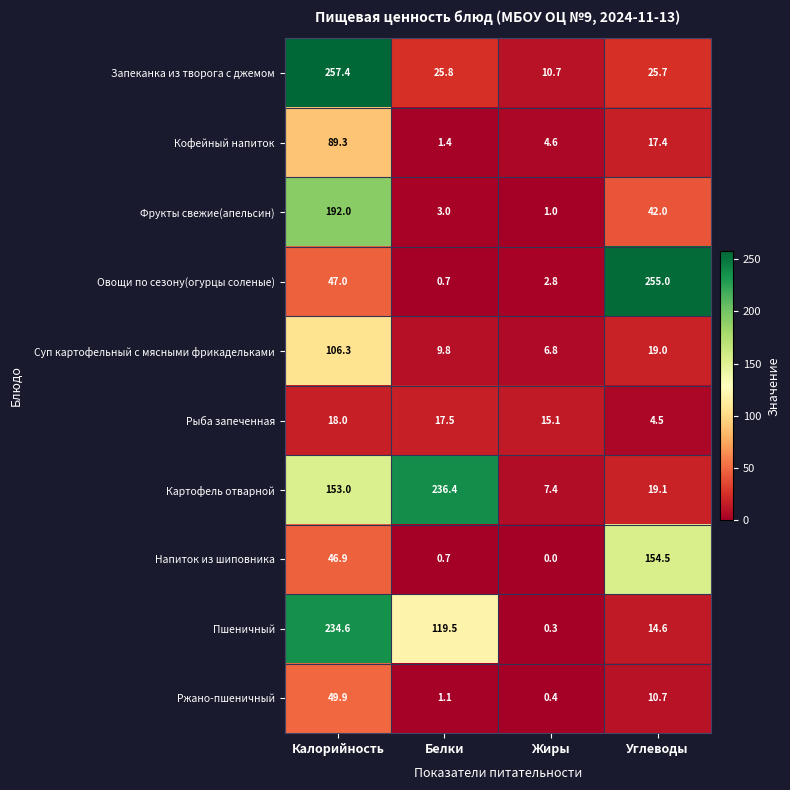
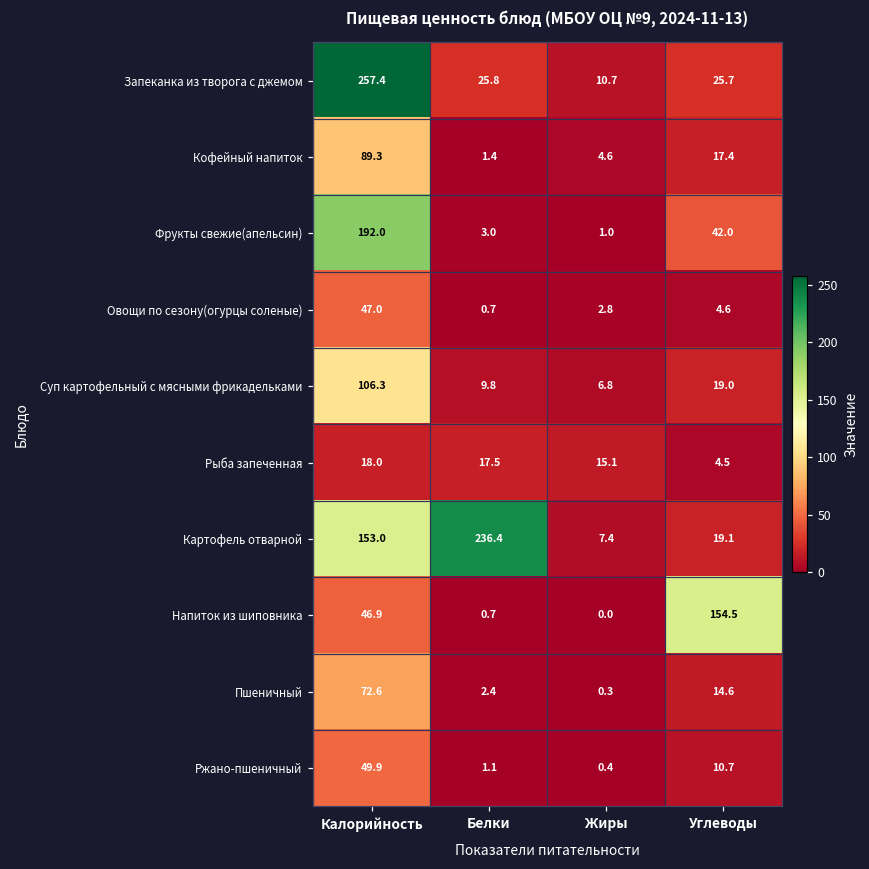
  {
    "Запеканка из творога с джемом": {
      "Калорийность": 257.4,
      "Белки": 25.8,
      "Жиры": 10.7,
      "Углеводы": 25.7
    },
    "Кофейный напиток": {
      "Калорийность": 89.3,
      "Белки": 1.4,
      "Жиры": 4.6,
      "Углеводы": 17.4
    },
    "Фрукты свежие(апельсин)": {
      "Калорийность": 192.0,
      "Белки": 3.0,
      "Жиры": 1.0,
      "Углеводы": 42.0
    },
    "Овощи по сезону(огурцы соленые)": {
      "Калорийность": 47.0,
      "Белки": 0.7,
      "Жиры": 2.8,
-     "Углеводы": 255.0
+     "Углеводы": 4.6
    },
    "Суп картофельный с мясными фрикадельками": {
      "Калорийность": 106.3,
      "Белки": 9.8,
      "Жиры": 6.8,
      "Углеводы": 19.0
    },
    "Рыба запеченная": {
      "Калорийность": 18.0,
      "Белки": 17.5,
      "Жиры": 15.1,
      "Углеводы": 4.5
    },
    "Картофель отварной": {
      "Калорийность": 153.0,
      "Белки": 236.4,
      "Жиры": 7.4,
      "Углеводы": 19.1
    },
    "Напиток из шиповника": {
      "Калорийность": 46.9,
      "Белки": 0.7,
      "Жиры": 0.0,
      "Углеводы": 154.5
    },
    "Пшеничный": {
-     "Калорийность": 234.6,
-     "Белки": 119.5,
+     "Калорийность": 72.6,
+     "Белки": 2.4,
      "Жиры": 0.3,
      "Углеводы": 14.6
    },
    "Ржано-пшеничный": {
      "Калорийность": 49.9,
      "Белки": 1.1,
      "Жиры": 0.4,
      "Углеводы": 10.7
    }
  }
